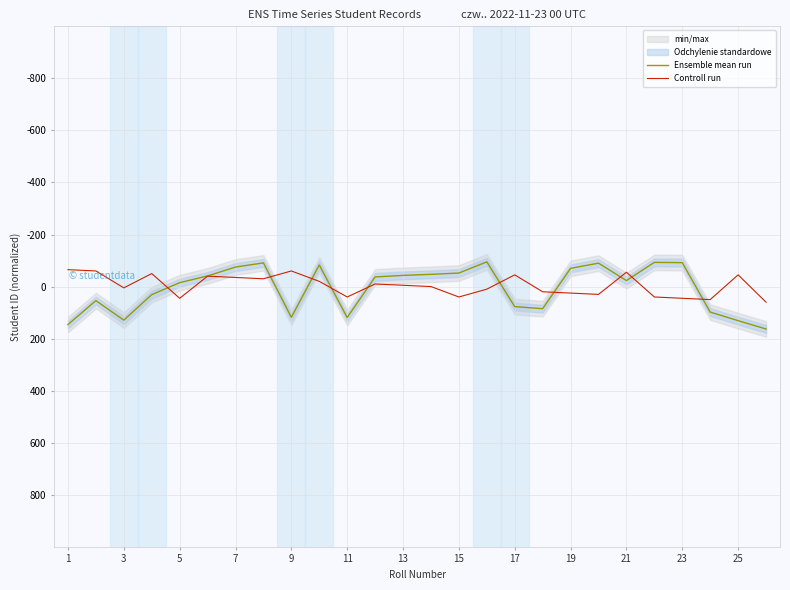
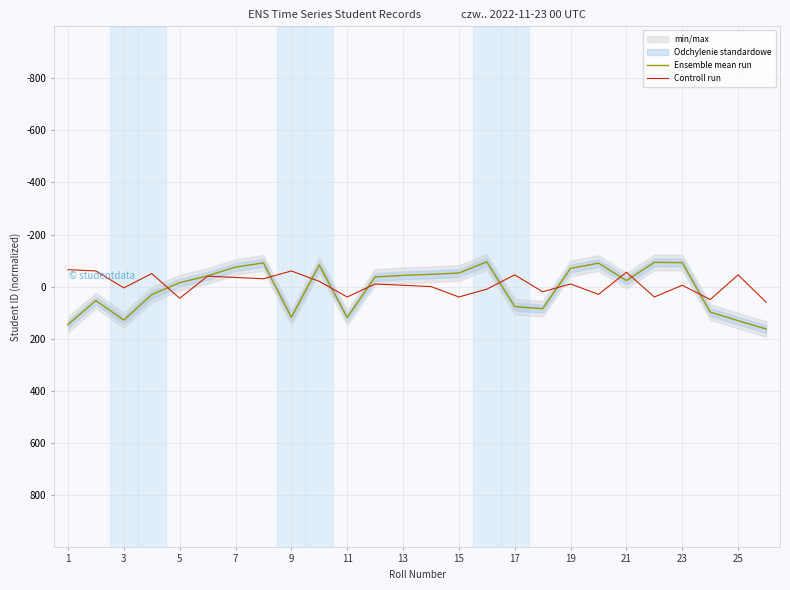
  {
    "Ensemble mean run": {
      "1": 150,
      "3": 130,
      "5": -20,
      "7": -80,
      "9": 120,
      "11": 120,
      "13": -40,
      "15": -50,
      "17": 80,
      "19": -70,
      "21": -20,
      "23": -90,
      "25": 130
    },
    "Controll run": {
      "1": -70,
      "3": 10,
      "5": 50,
      "7": -40,
      "9": -60,
      "11": 40,
      "15": 40,
      "17": -50,
-     "19": 30,
+     "19": -10,
      "21": -60,
-     "23": 50,
+     "23": -10,
      "25": -50
    }
  }
